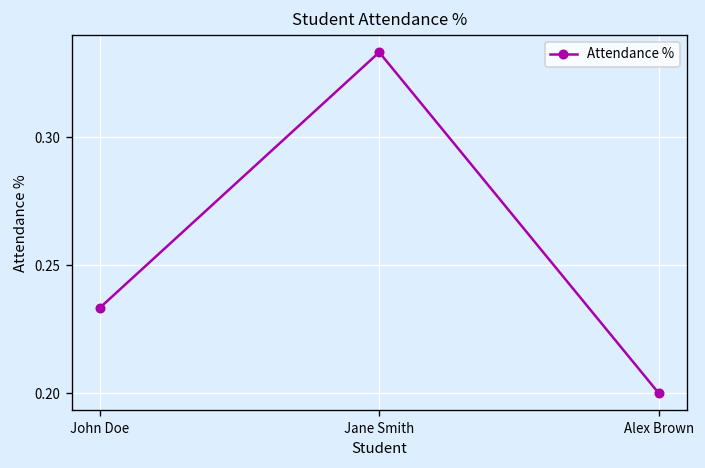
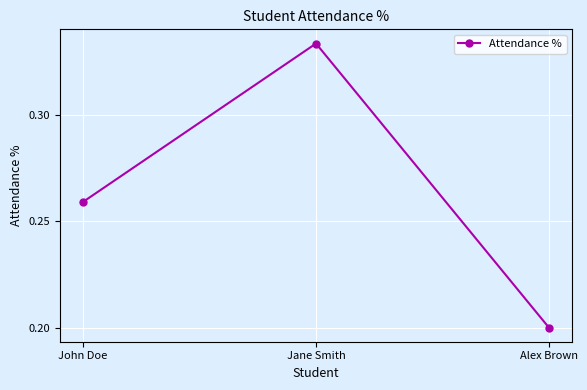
  {
-   "John Doe": 0.233,
+   "John Doe": 0.259,
    "Jane Smith": 0.333,
    "Alex Brown": 0.200
  }
